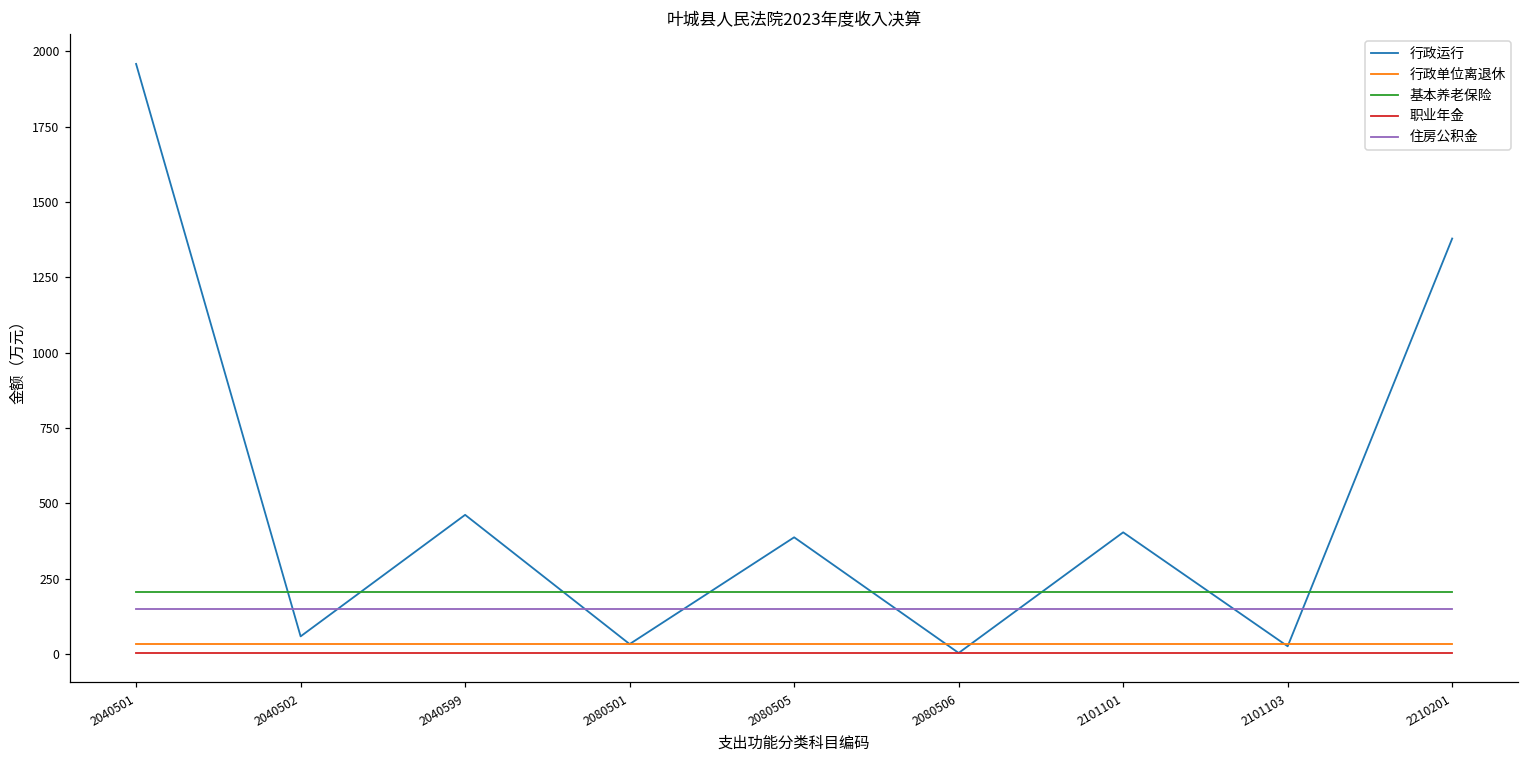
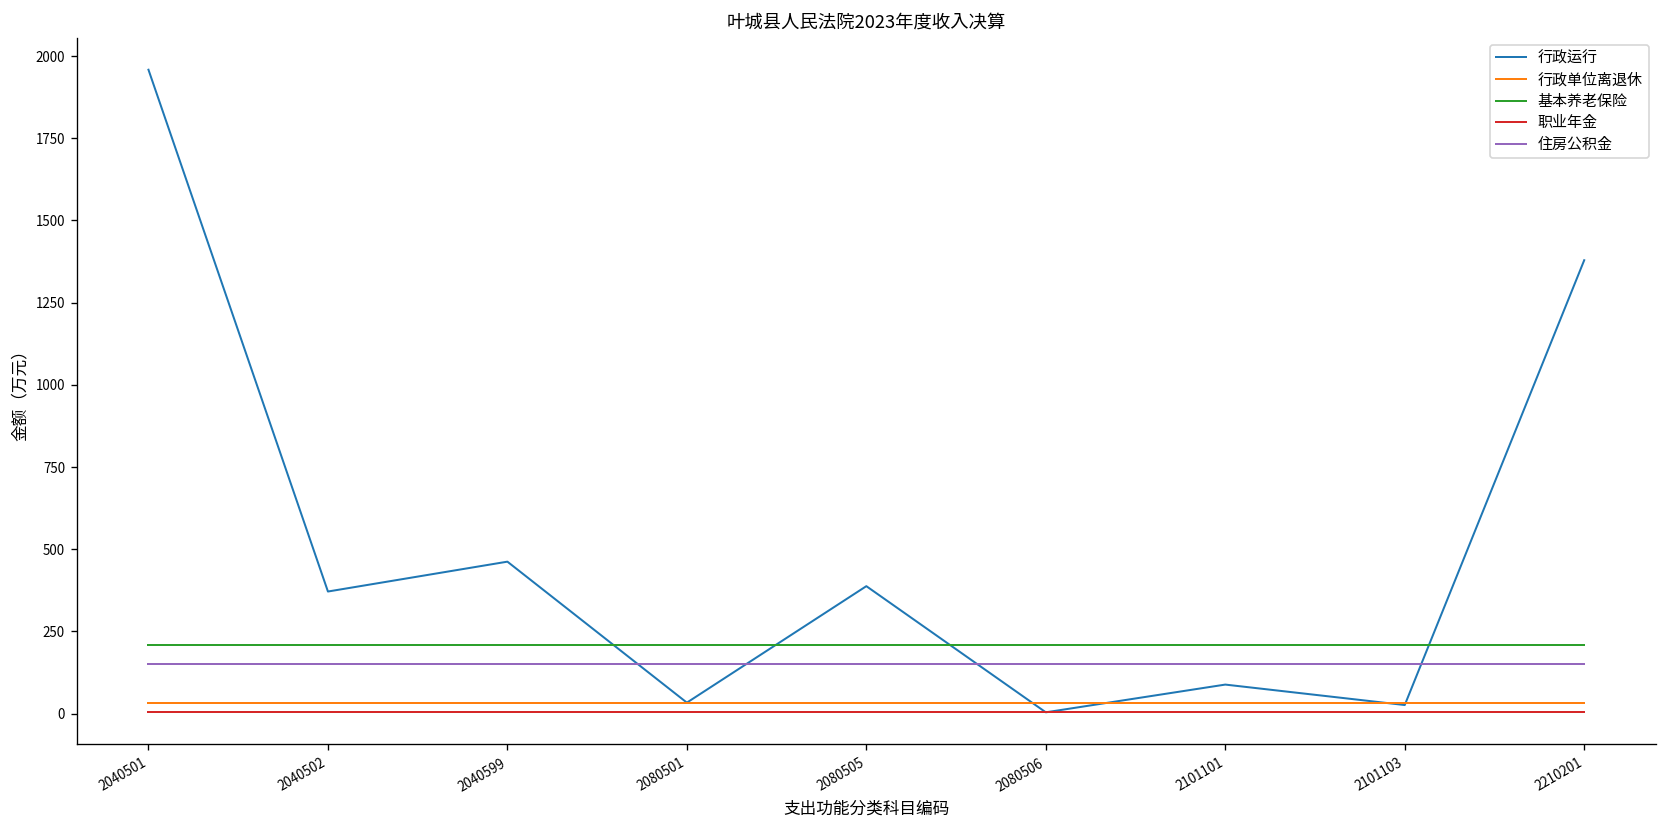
  {
    "行政运行": {
      "2040501": 1960,
-     "2040502": 60,
+     "2040502": 370,
      "2040599": 460,
      "2080505": 390,
-     "2101101": 400,
+     "2101101": 90,
      "2210201": 1380
    },
    "行政单位离退休": {
      "2040501": 30,
      "2040502": 30,
      "2040599": 30,
      "2080505": 30,
      "2080506": 30,
      "2101101": 30,
      "2210201": 30
    },
    "基本养老保险": {
      "2040501": 210,
      "2040502": 210,
      "2040599": 210,
      "2080501": 210,
      "2080505": 210,
      "2080506": 210,
      "2101101": 210,
      "2101103": 210,
      "2210201": 210
    },
    "职业年金": {
      "2040501": 0,
      "2040502": 0,
      "2040599": 0,
      "2080501": 0,
      "2080505": 0,
      "2101101": 0,
      "2101103": 0,
      "2210201": 0
    },
    "住房公积金": {
      "2040501": 150,
      "2040502": 150,
      "2040599": 150,
      "2080501": 150,
      "2080505": 150,
      "2080506": 150,
      "2101101": 150,
      "2101103": 150,
      "2210201": 150
    }
  }
